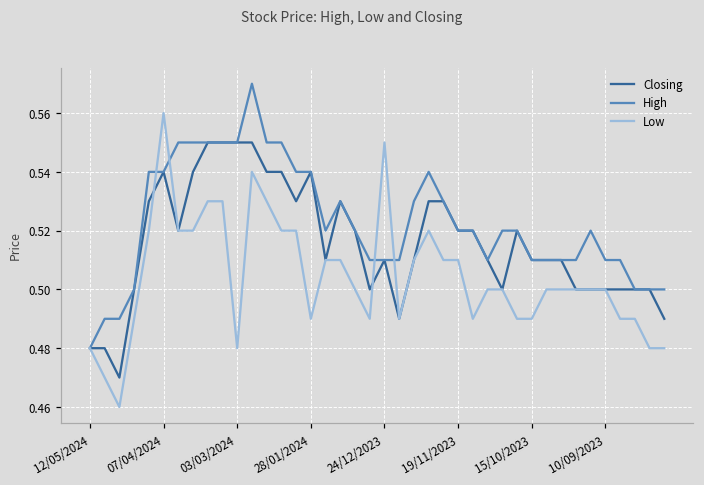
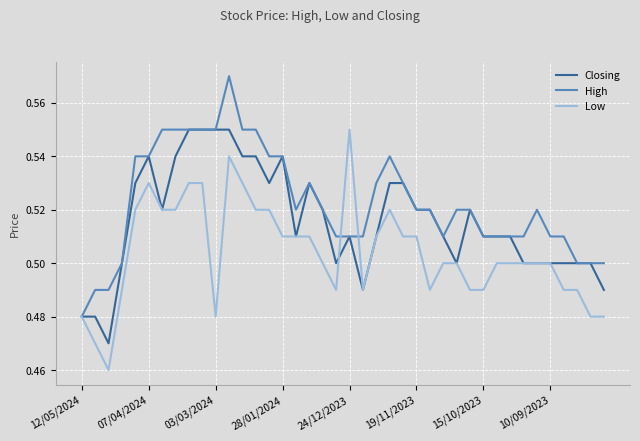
  {
    "Low": {
-     "07/04/2024": 0.56,
+     "07/04/2024": 0.53,
      "03/03/2024": 0.48,
-     "28/01/2024": 0.49,
+     "28/01/2024": 0.51,
      "24/12/2023": 0.55,
      "19/11/2023": 0.51,
      "15/10/2023": 0.49
    }
  }
